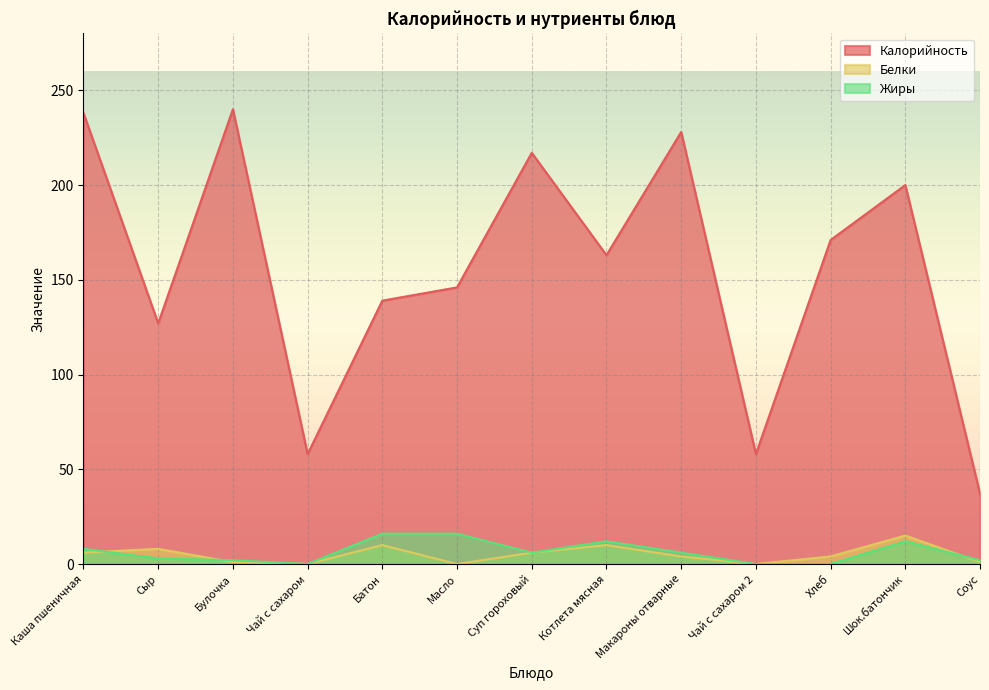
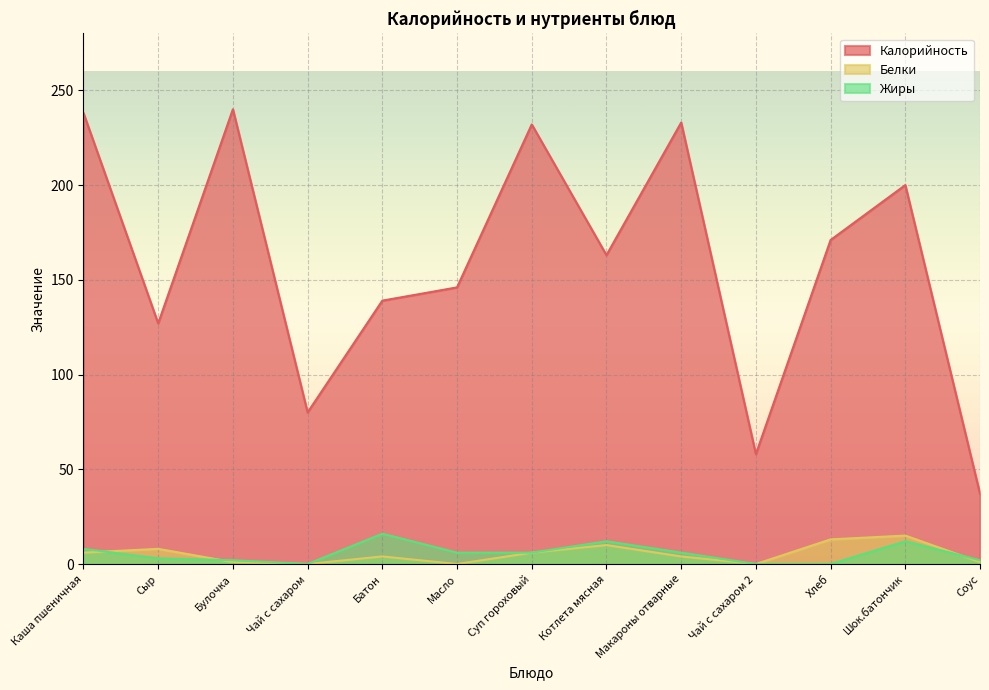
  {
    "Калорийность": {
      "Каша пшеничная": 238,
      "Сыр": 127,
      "Булочка": 240,
-     "Чай с сахаром": 58,
+     "Чай с сахаром": 80,
      "Батон": 139,
      "Масло": 146,
-     "Суп гороховый": 217,
+     "Суп гороховый": 232,
      "Котлета мясная": 163,
-     "Макароны отварные": 228,
+     "Макароны отварные": 233,
      "Чай с сахаром 2": 58,
      "Хлеб": 171,
      "Шок.батончик": 200,
      "Соус": 37
    },
    "Белки": {
      "Каша пшеничная": 6,
      "Сыр": 8,
-     "Батон": 10,
+     "Батон": 4,
      "Масло": 0,
      "Котлета мясная": 10,
      "Макароны отварные": 4,
-     "Хлеб": 4,
+     "Хлеб": 13,
      "Шок.батончик": 15
    },
    "Жиры": {
      "Каша пшеничная": 8,
      "Сыр": 3,
      "Батон": 16,
-     "Масло": 16,
+     "Масло": 6,
      "Котлета мясная": 12,
      "Макароны отварные": 6,
      "Хлеб": 0,
      "Шок.батончик": 12
    }
  }
